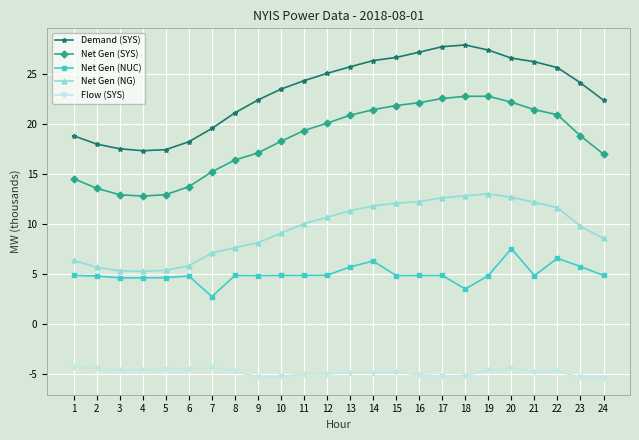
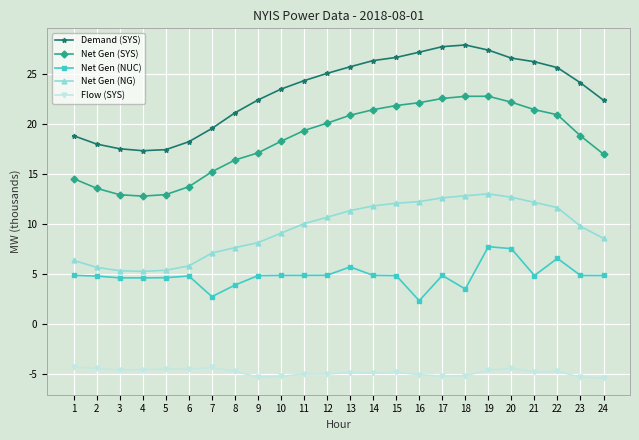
  {
    "Net Gen (NUC)": {
      "1": 4.9,
      "2": 4.8,
      "3": 4.6,
      "4": 4.6,
      "5": 4.6,
      "6": 4.8,
      "7": 2.8,
-     "8": 4.9,
+     "8": 3.9,
      "9": 4.9,
      "10": 4.9,
      "11": 4.9,
      "12": 4.9,
      "13": 5.7,
-     "14": 6.3,
+     "14": 4.9,
      "15": 4.9,
-     "16": 4.9,
+     "16": 2.3,
      "17": 4.9,
      "18": 3.5,
-     "19": 4.9,
+     "19": 7.7,
      "20": 7.5,
      "21": 4.9,
      "22": 6.6,
-     "23": 5.8,
+     "23": 4.9,
      "24": 4.9
    }
  }
